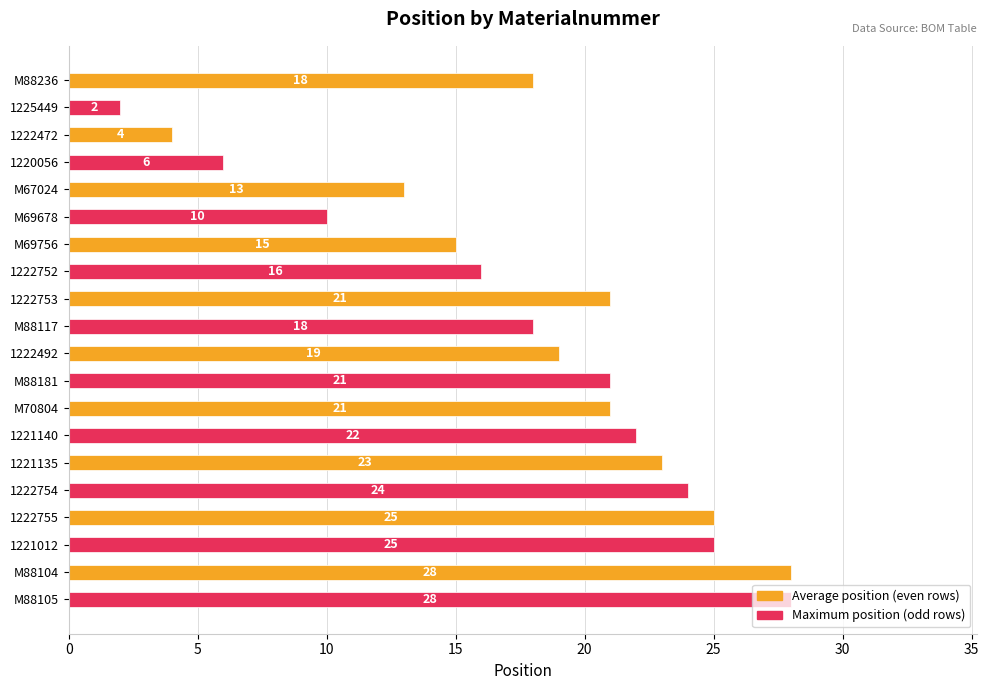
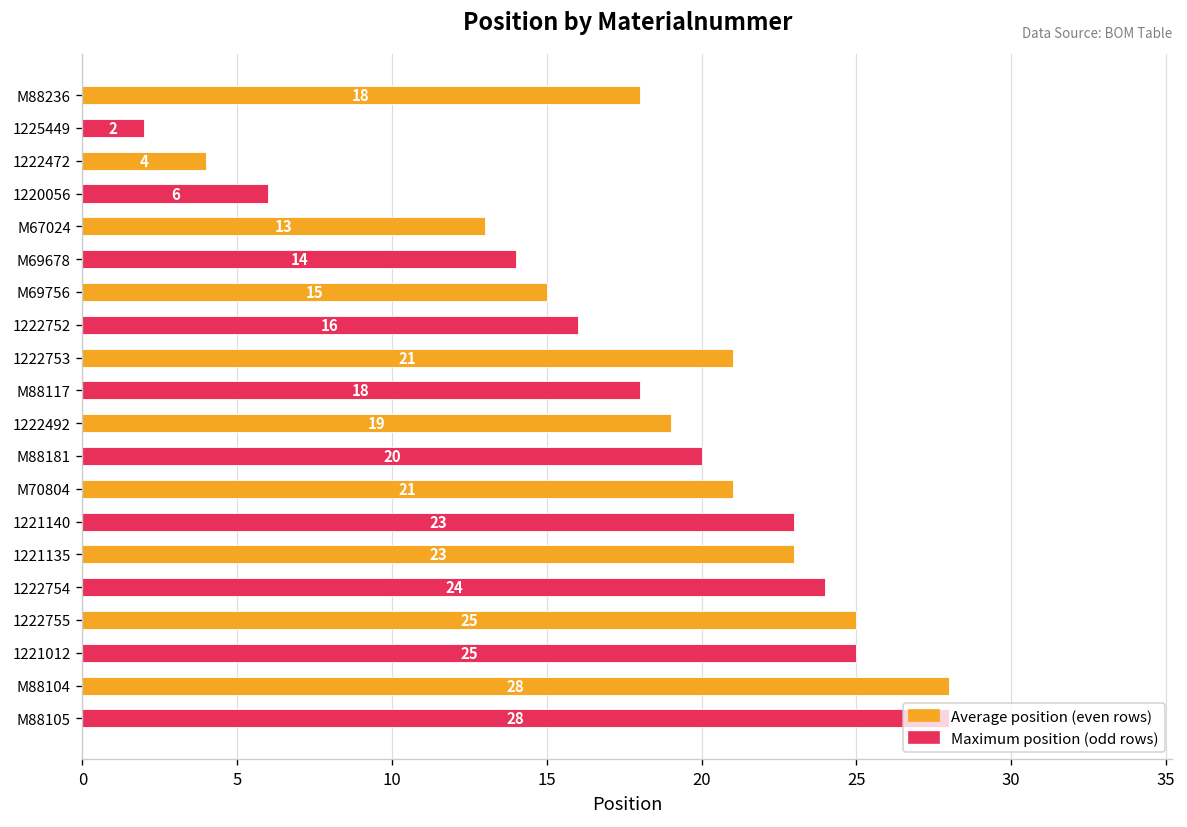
  {
    "Average position (even rows)": {
      "M88236": 18,
      "1222472": 4,
      "M67024": 13,
      "M69756": 15,
      "1222753": 21,
      "1222492": 19,
      "M70804": 21,
      "1221135": 23,
      "1222755": 25,
      "M88104": 28
    },
    "Maximum position (odd rows)": {
      "1225449": 2,
      "1220056": 6,
-     "M69678": 10,
+     "M69678": 14,
      "1222752": 16,
      "M88117": 18,
-     "M88181": 21,
-     "1221140": 22,
+     "M88181": 20,
+     "1221140": 23,
      "1222754": 24,
      "1221012": 25
    }
  }
